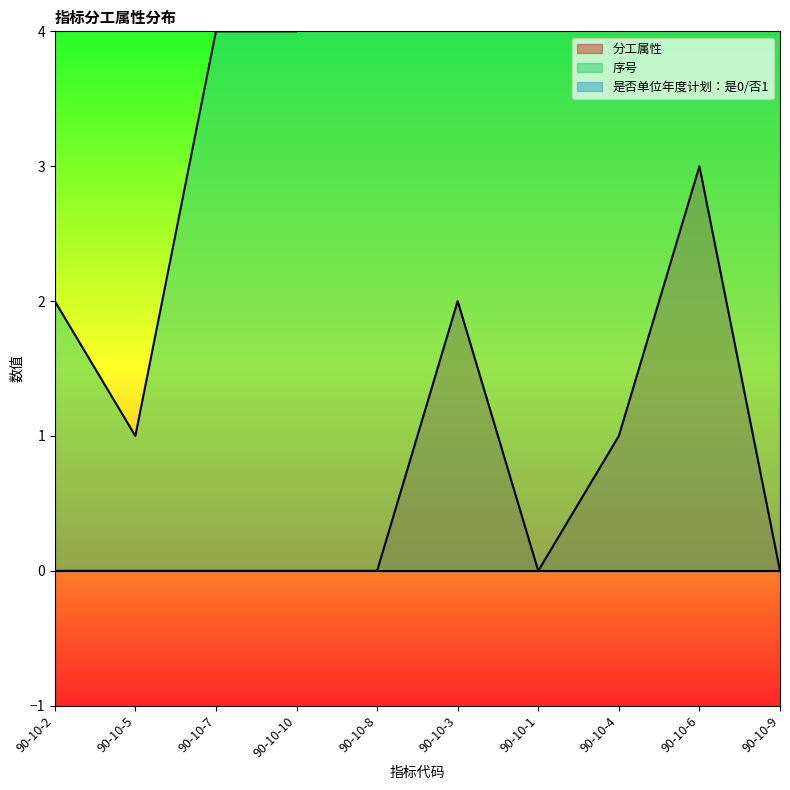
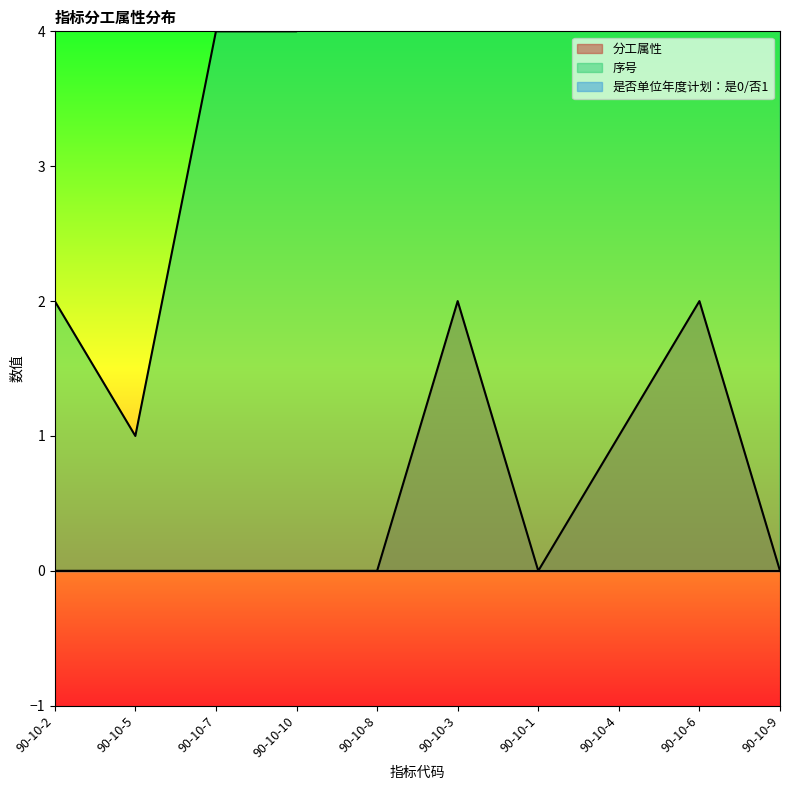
  {
    "分工属性": {
      "90-10-3": 2,
      "90-10-4": 1,
-     "90-10-6": 3
+     "90-10-6": 2
    },
    "序号": {
      "90-10-2": 2,
      "90-10-5": 1,
      "90-10-7": 4,
      "90-10-10": 4
    },
    "是否单位年度计划：是0/否1": {
      "90-10-3": 0,
      "90-10-4": 0,
      "90-10-6": 0
    }
  }
